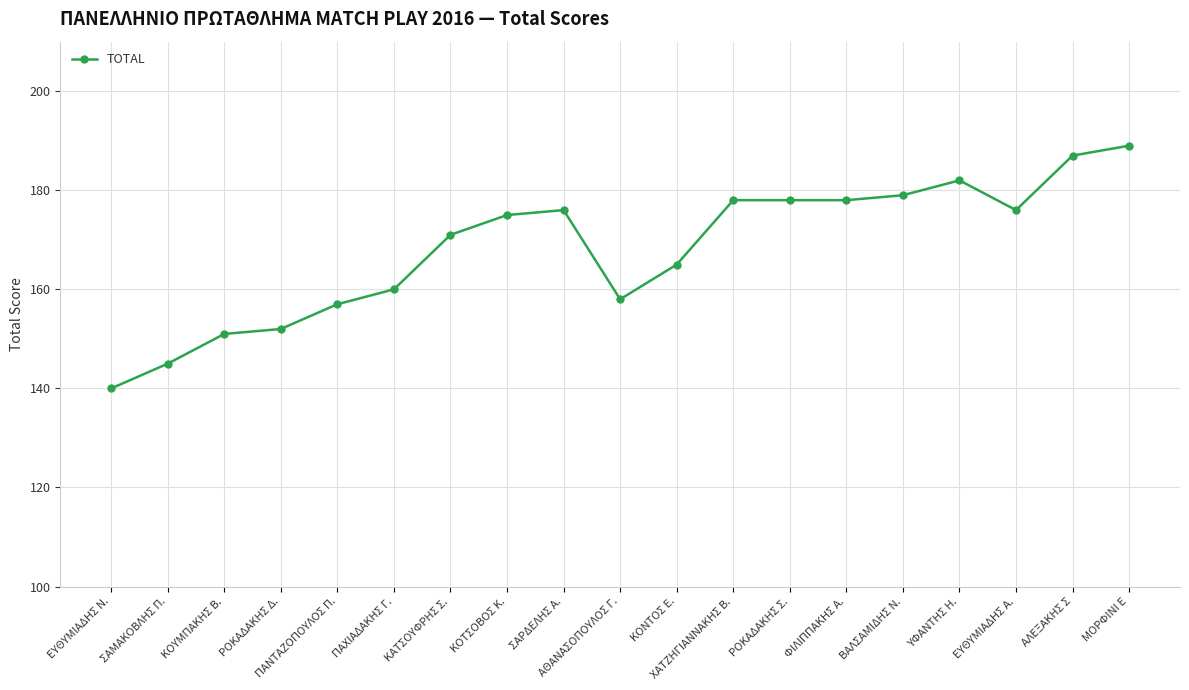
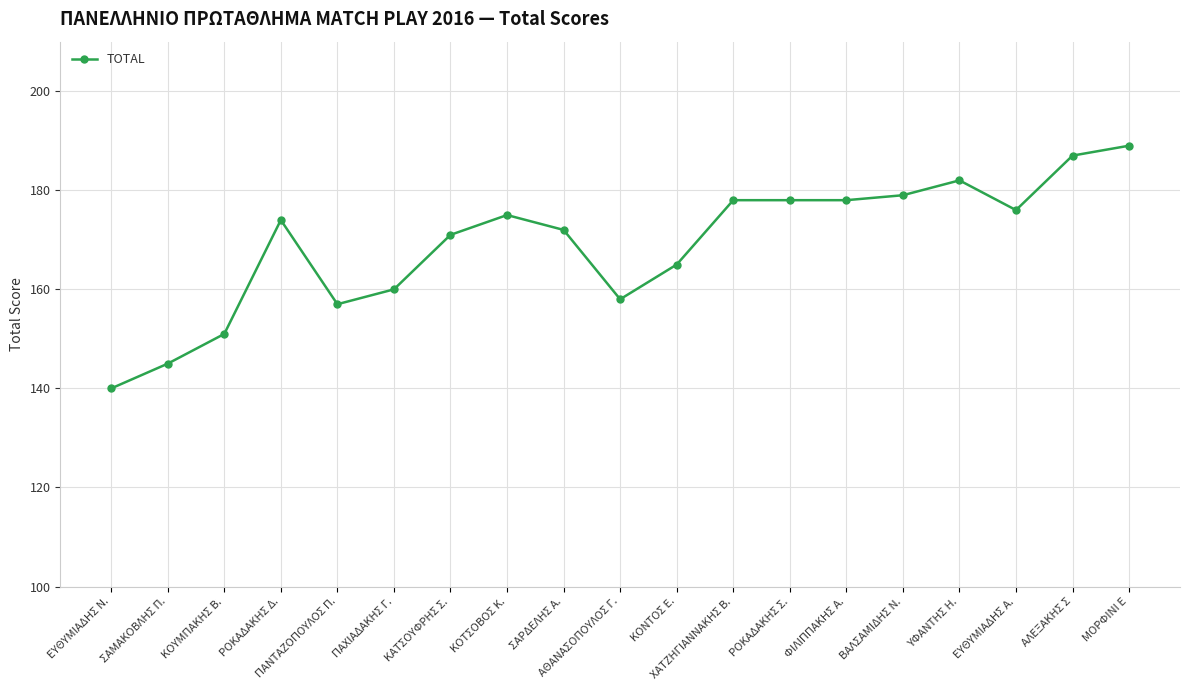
  {
    "ΕΥΘΥΜΙΑΔΗΣ Ν.": 140,
    "ΣΑΜΑΚΟΒΛΗΣ Π.": 145,
    "ΚΟΥΜΠΑΚΗΣ Β.": 151,
-   "ΡΟΚΑΔΑΚΗΣ Δ.": 152,
+   "ΡΟΚΑΔΑΚΗΣ Δ.": 174,
    "ΠΑΝΤΑΖΟΠΟΥΛΟΣ Π.": 157,
    "ΠΑΧΙΑΔΑΚΗΣ Γ.": 160,
    "ΚΑΤΣΟΥΦΡΗΣ Σ.": 171,
    "ΚΟΤΣΟΒΟΣ Κ.": 175,
-   "ΣΑΡΔΕΛΗΣ Α.": 176,
+   "ΣΑΡΔΕΛΗΣ Α.": 172,
    "ΑΘΑΝΑΣΟΠΟΥΛΟΣ Γ.": 158,
    "ΚΟΝΤΟΣ Ε.": 165,
    "ΧΑΤΖΗΓΙΑΝΝΑΚΗΣ Β.": 178,
    "ΡΟΚΑΔΑΚΗΣ Σ.": 178,
    "ΦΙΛΙΠΠΑΚΗΣ Α.": 178,
    "ΒΑΛΣΑΜΙΔΗΣ Ν.": 179,
    "ΥΦΑΝΤΗΣ Η.": 182,
    "ΕΥΘΥΜΙΑΔΗΣ Α.": 176,
    "ΑΛΕΞΑΚΗΣ Σ": 187,
    "ΜΟΡΦΙΝΙ Ε": 189
  }
